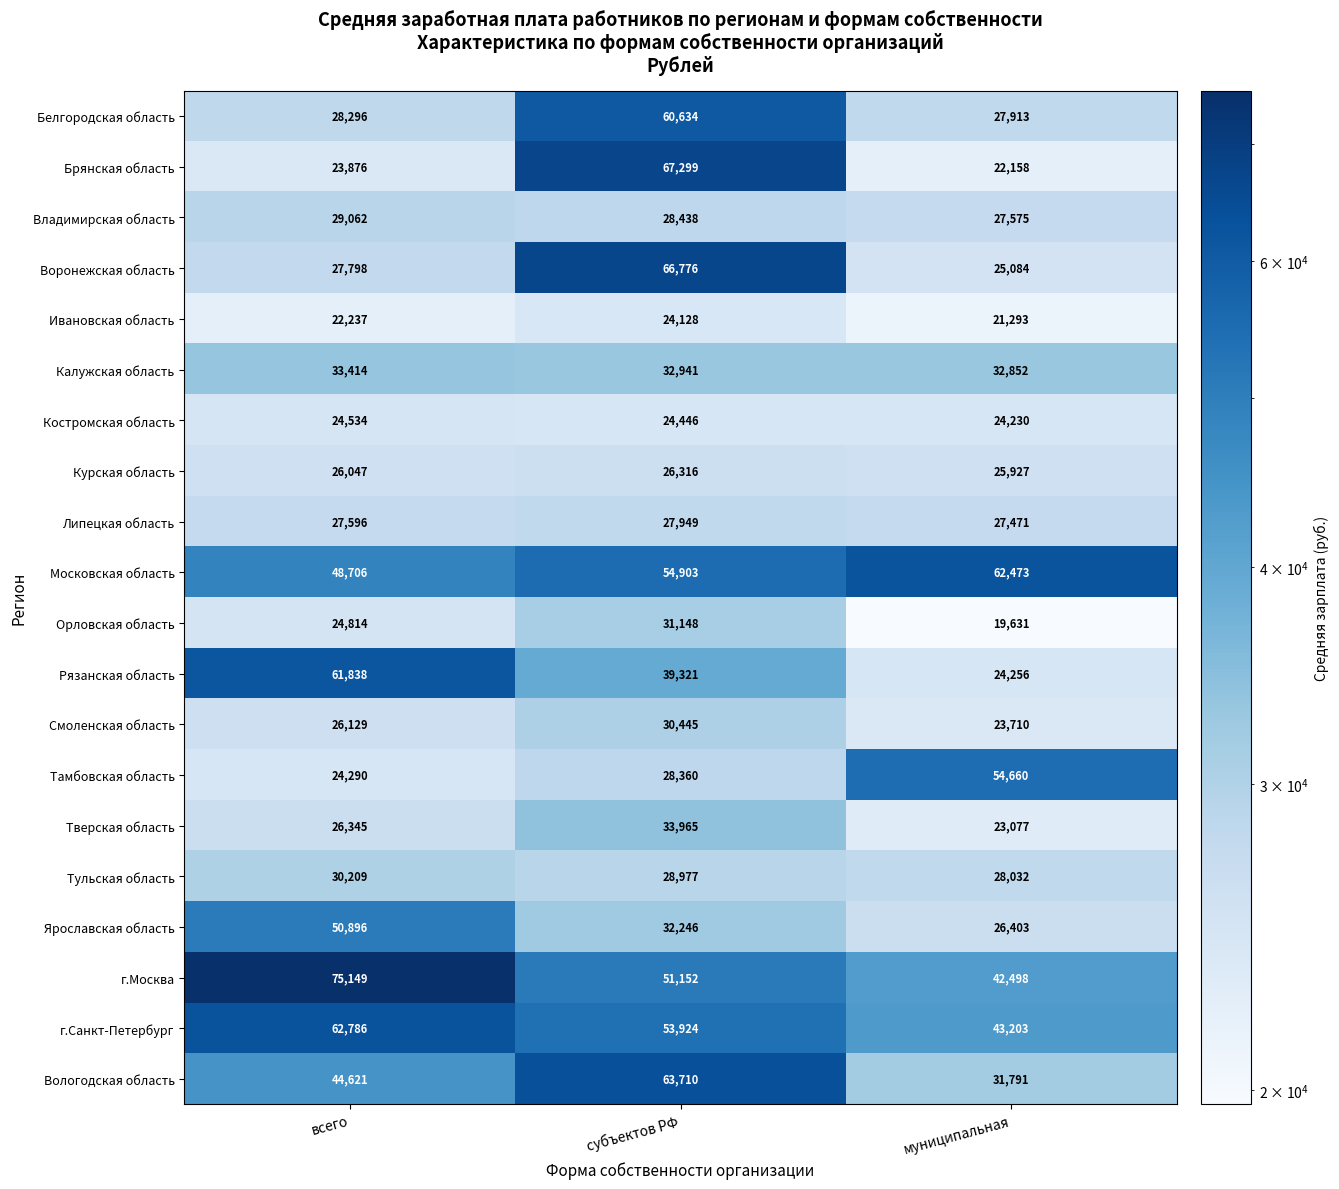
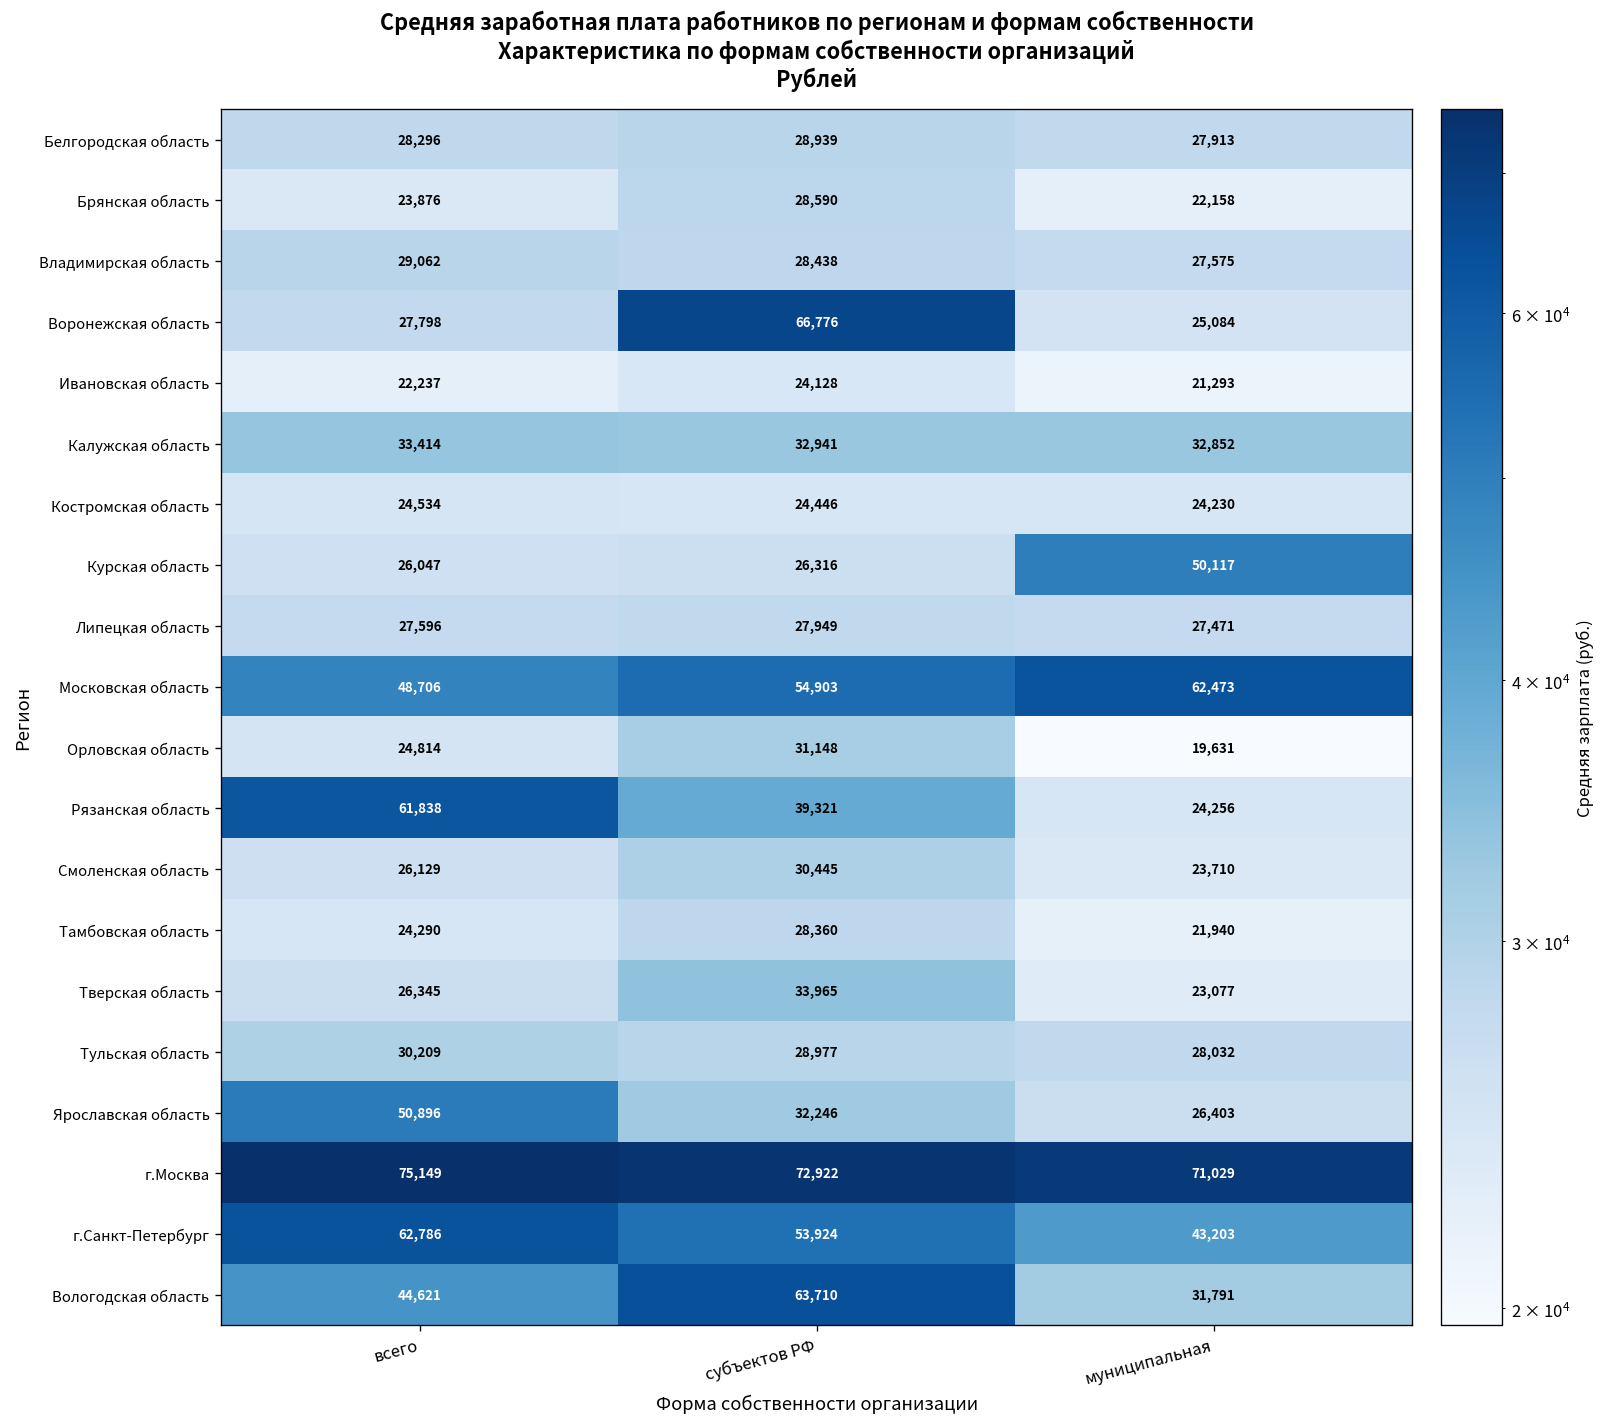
  {
    "Белгородская область": {
      "всего": "28,296",
-     "субъектов РФ": "60,634",
+     "субъектов РФ": "28,939",
      "муниципальная": "27,913"
    },
    "Брянская область": {
      "всего": "23,876",
-     "субъектов РФ": "67,299",
+     "субъектов РФ": "28,590",
      "муниципальная": "22,158"
    },
    "Владимирская область": {
      "всего": "29,062",
      "субъектов РФ": "28,438",
      "муниципальная": "27,575"
    },
    "Воронежская область": {
      "всего": "27,798",
      "субъектов РФ": "66,776",
      "муниципальная": "25,084"
    },
    "Ивановская область": {
      "всего": "22,237",
      "субъектов РФ": "24,128",
      "муниципальная": "21,293"
    },
    "Калужская область": {
      "всего": "33,414",
      "субъектов РФ": "32,941",
      "муниципальная": "32,852"
    },
    "Костромская область": {
      "всего": "24,534",
      "субъектов РФ": "24,446",
      "муниципальная": "24,230"
    },
    "Курская область": {
      "всего": "26,047",
      "субъектов РФ": "26,316",
-     "муниципальная": "25,927"
+     "муниципальная": "50,117"
    },
    "Липецкая область": {
      "всего": "27,596",
      "субъектов РФ": "27,949",
      "муниципальная": "27,471"
    },
    "Московская область": {
      "всего": "48,706",
      "субъектов РФ": "54,903",
      "муниципальная": "62,473"
    },
    "Орловская область": {
      "всего": "24,814",
      "субъектов РФ": "31,148",
      "муниципальная": "19,631"
    },
    "Рязанская область": {
      "всего": "61,838",
      "субъектов РФ": "39,321",
      "муниципальная": "24,256"
    },
    "Смоленская область": {
      "всего": "26,129",
      "субъектов РФ": "30,445",
      "муниципальная": "23,710"
    },
    "Тамбовская область": {
      "всего": "24,290",
      "субъектов РФ": "28,360",
-     "муниципальная": "54,660"
+     "муниципальная": "21,940"
    },
    "Тверская область": {
      "всего": "26,345",
      "субъектов РФ": "33,965",
      "муниципальная": "23,077"
    },
    "Тульская область": {
      "всего": "30,209",
      "субъектов РФ": "28,977",
      "муниципальная": "28,032"
    },
    "Ярославская область": {
      "всего": "50,896",
      "субъектов РФ": "32,246",
      "муниципальная": "26,403"
    },
    "г.Москва": {
      "всего": "75,149",
-     "субъектов РФ": "51,152",
-     "муниципальная": "42,498"
+     "субъектов РФ": "72,922",
+     "муниципальная": "71,029"
    },
    "г.Санкт-Петербург": {
      "всего": "62,786",
      "субъектов РФ": "53,924",
      "муниципальная": "43,203"
    },
    "Вологодская область": {
      "всего": "44,621",
      "субъектов РФ": "63,710",
      "муниципальная": "31,791"
    }
  }
